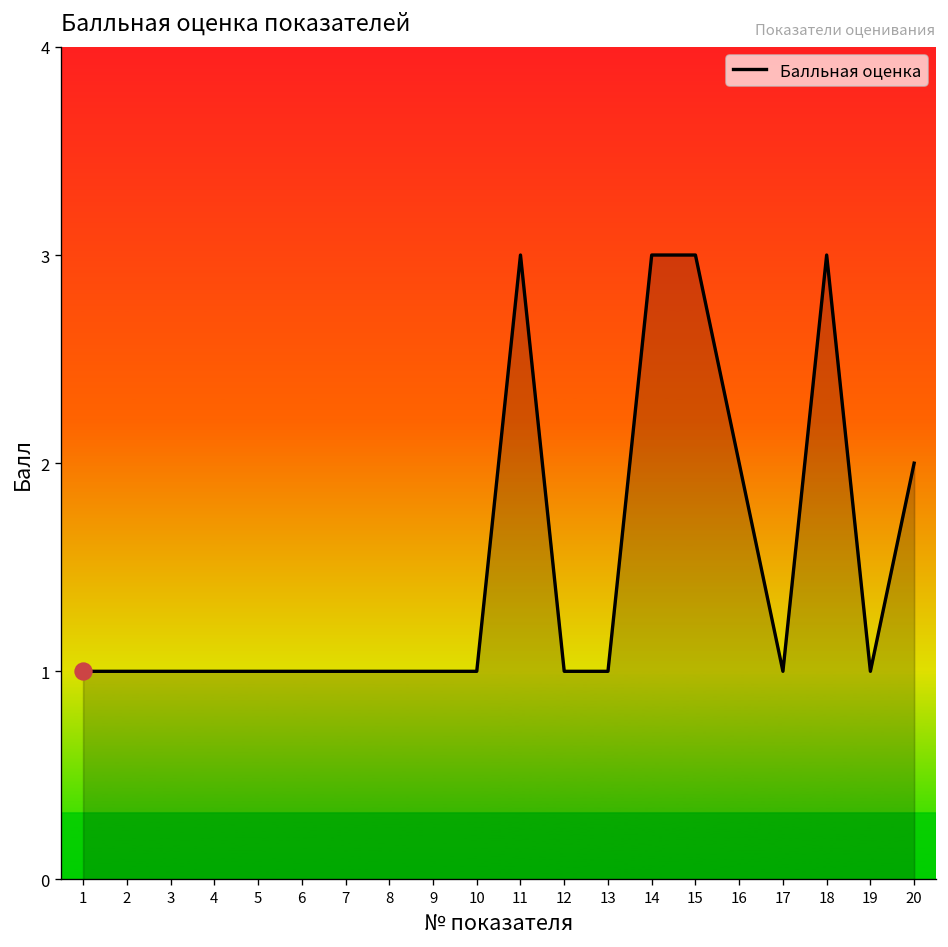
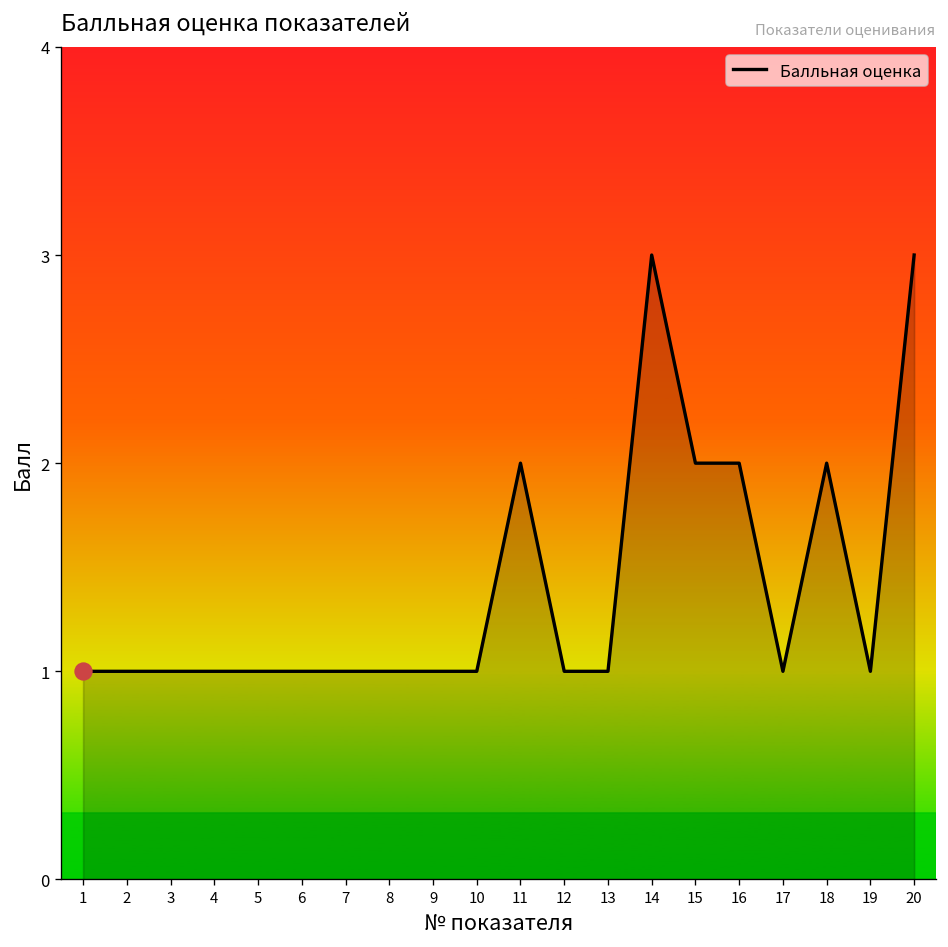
  {
    "Балльная оценка": {
      "2": 1,
      "3": 1,
      "4": 1,
      "5": 1,
      "6": 1,
      "7": 1,
      "8": 1,
      "9": 1,
      "10": 1,
-     "11": 3,
+     "11": 2,
      "12": 1,
      "13": 1,
      "14": 3,
-     "15": 3,
+     "15": 2,
      "16": 2,
      "17": 1,
-     "18": 3,
+     "18": 2,
      "19": 1,
-     "20": 2
+     "20": 3
    }
  }
